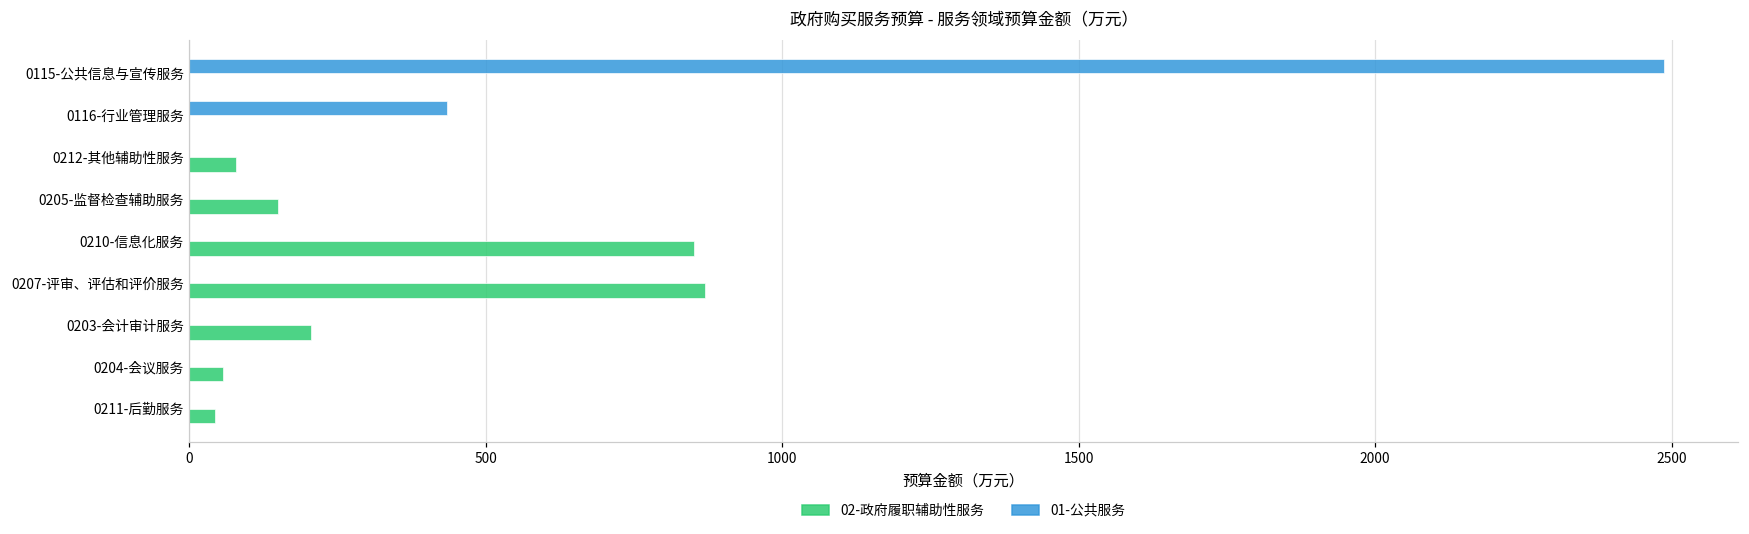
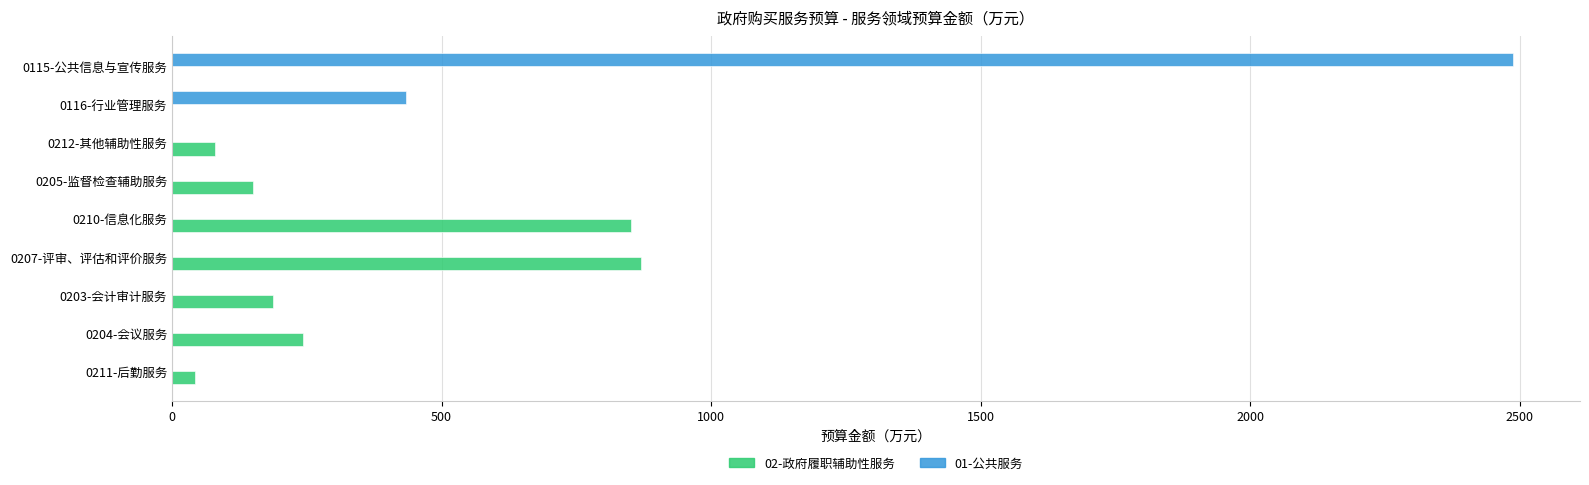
  {
    "02-政府履职辅助性服务": {
      "0115-公共信息与宣传服务": 0,
      "0116-行业管理服务": 0,
      "0212-其他辅助性服务": 80,
      "0205-监督检查辅助服务": 150,
      "0210-信息化服务": 850,
      "0207-评审、评估和评价服务": 870,
-     "0203-会计审计服务": 210,
-     "0204-会议服务": 60,
+     "0203-会计审计服务": 190,
+     "0204-会议服务": 240,
      "0211-后勤服务": 40
    },
    "01-公共服务": {
      "0115-公共信息与宣传服务": 2490,
      "0116-行业管理服务": 430,
      "0212-其他辅助性服务": 0,
      "0205-监督检查辅助服务": 0,
      "0210-信息化服务": 0,
      "0207-评审、评估和评价服务": 0,
      "0203-会计审计服务": 0,
      "0204-会议服务": 0,
      "0211-后勤服务": 0
    }
  }
